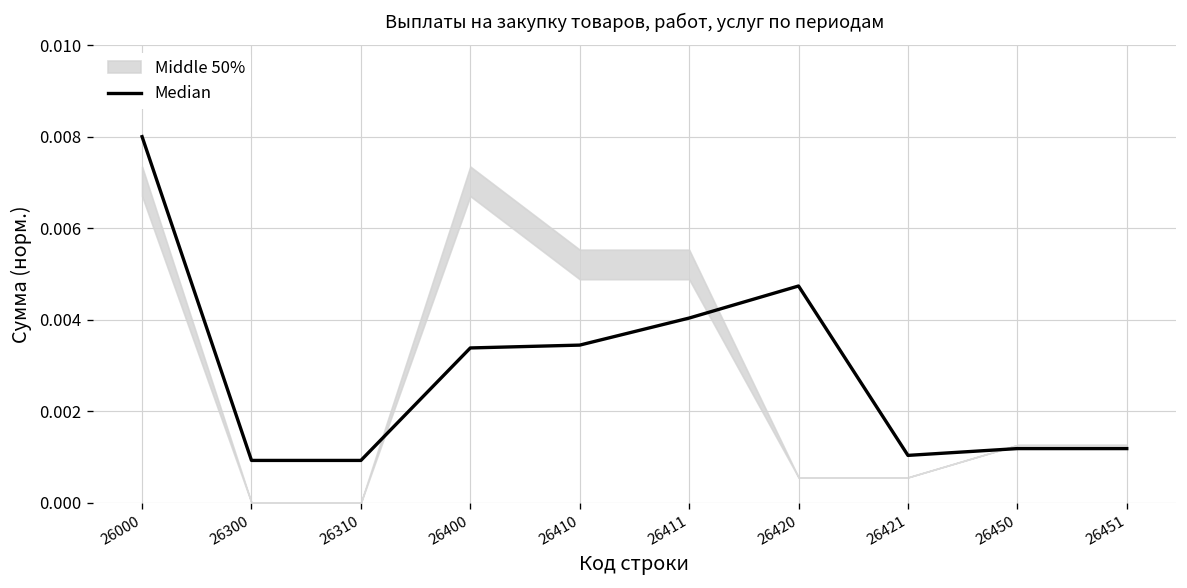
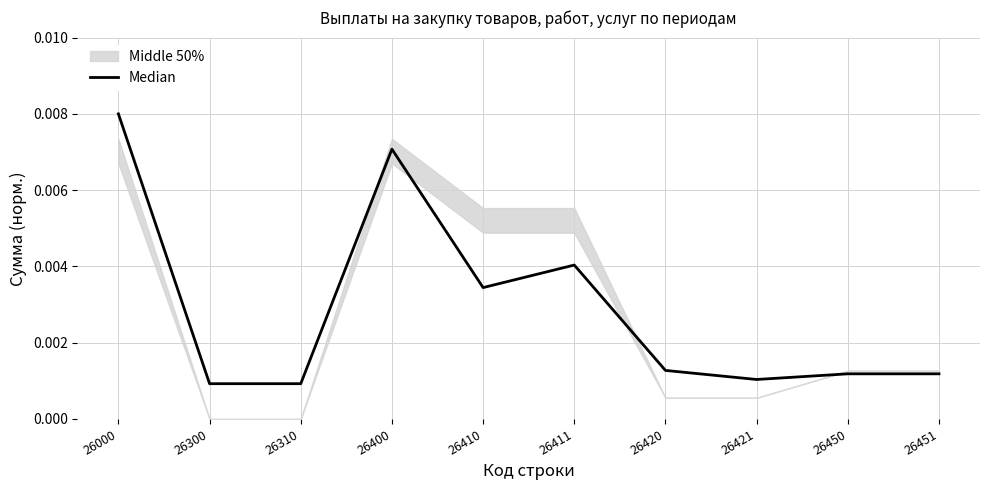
  {
    "Median": {
      "26000": 0.0080,
      "26300": 0.0009,
      "26310": 0.0009,
-     "26400": 0.0034,
+     "26400": 0.0071,
      "26410": 0.0034,
      "26411": 0.0040,
-     "26420": 0.0047,
+     "26420": 0.0013,
      "26421": 0.0010,
      "26450": 0.0012,
      "26451": 0.0012
    },
    "Middle 50%": {
      "26300": 0.0000,
      "26310": 0.0000,
      "26450": 0.0000,
      "26451": 0.0000
    }
  }
